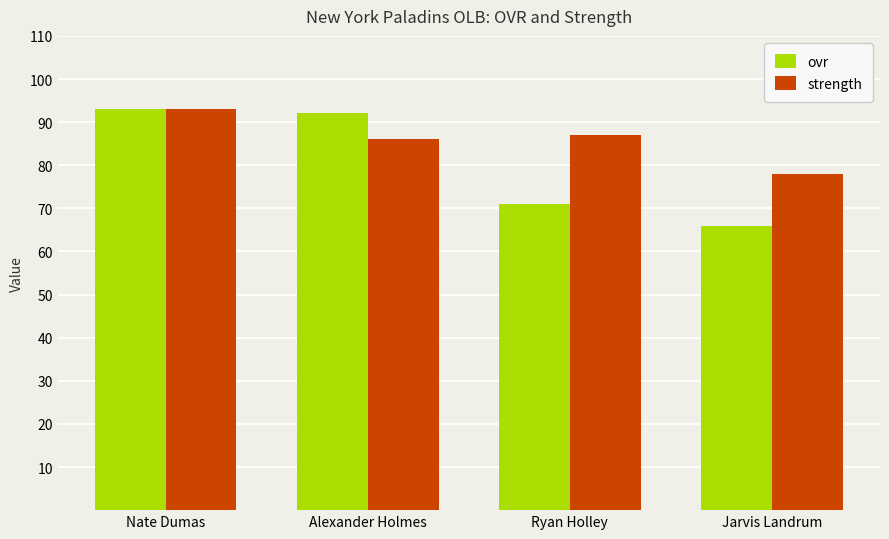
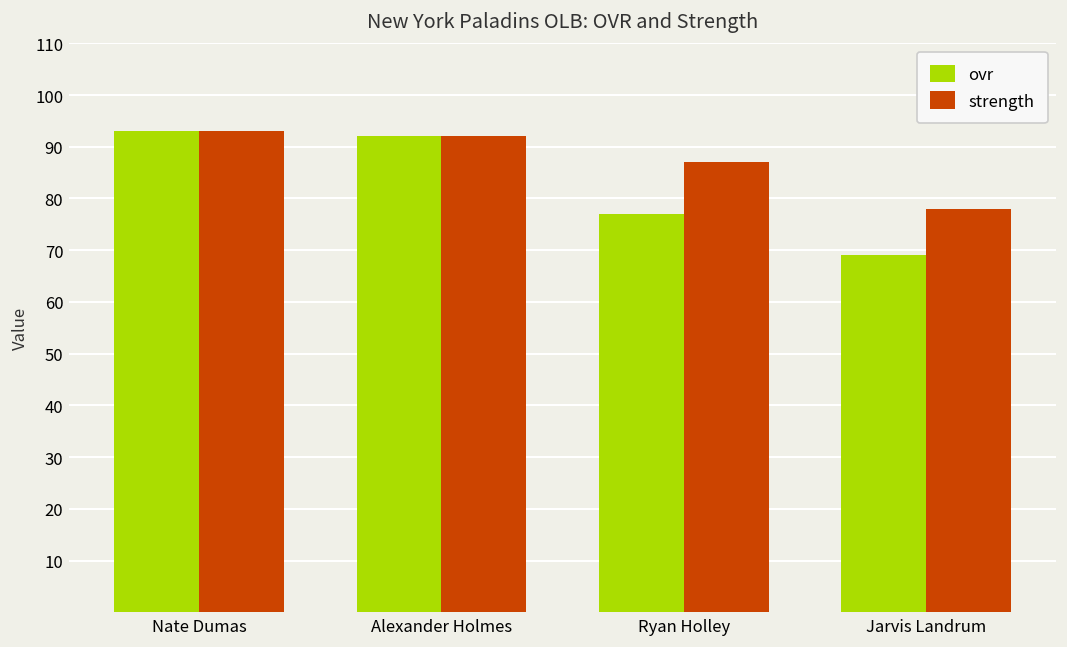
  {
    "ovr": {
      "Nate Dumas": 93,
      "Alexander Holmes": 92,
-     "Ryan Holley": 71,
-     "Jarvis Landrum": 66
+     "Ryan Holley": 77,
+     "Jarvis Landrum": 69
    },
    "strength": {
      "Nate Dumas": 93,
-     "Alexander Holmes": 86,
+     "Alexander Holmes": 92,
      "Ryan Holley": 87,
      "Jarvis Landrum": 78
    }
  }
